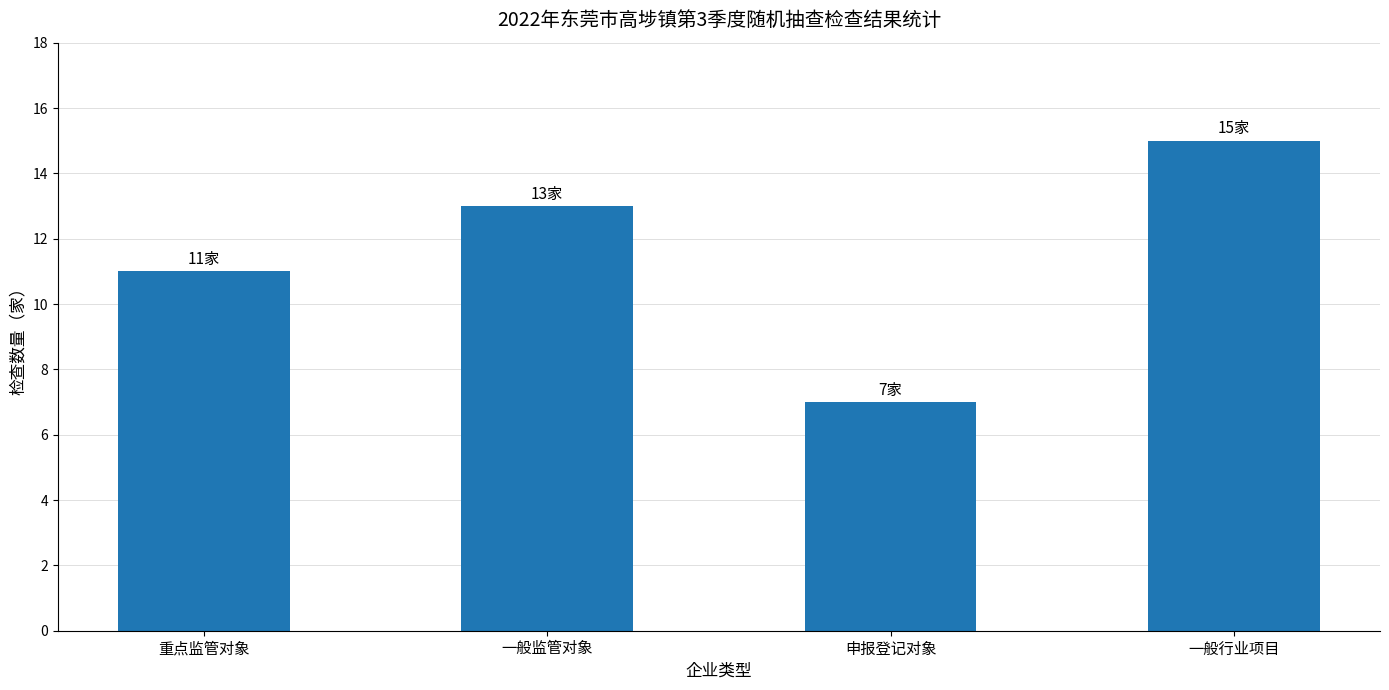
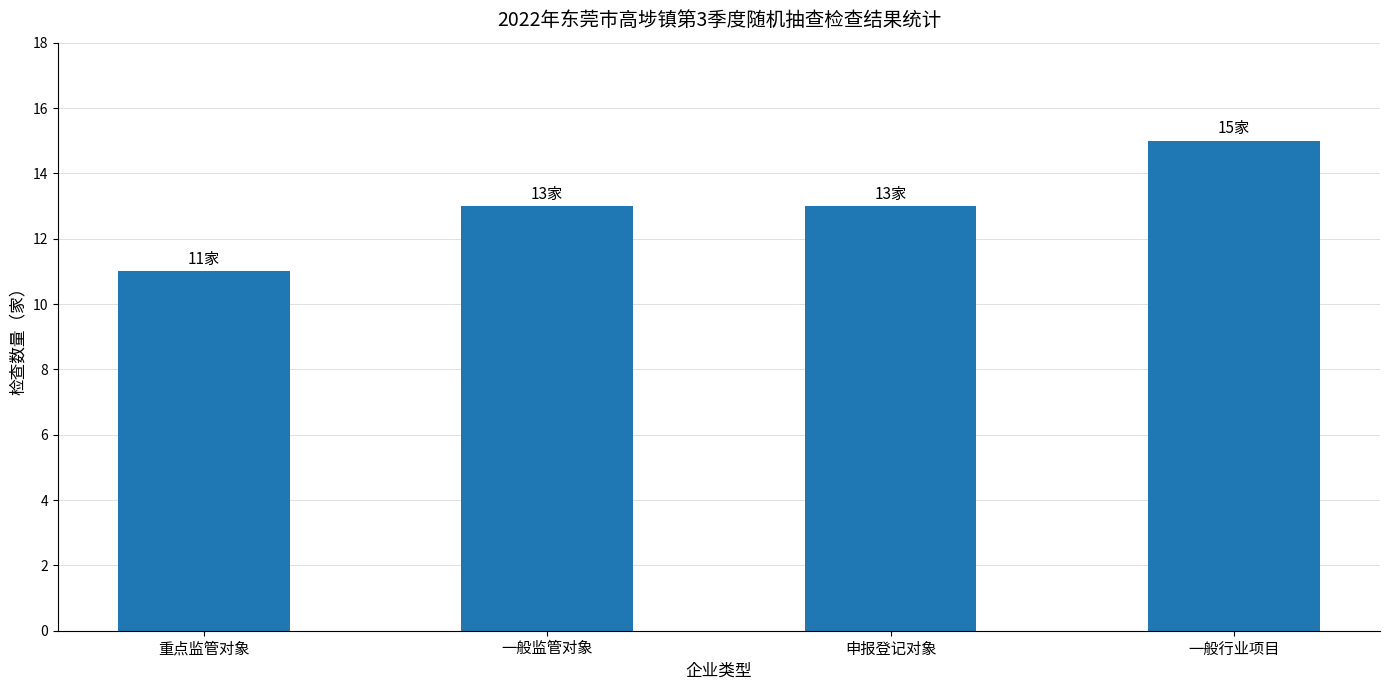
  {
    "重点监管对象": "11家",
    "一般监管对象": "13家",
-   "申报登记对象": "7家",
+   "申报登记对象": "13家",
    "一般行业项目": "15家"
  }
